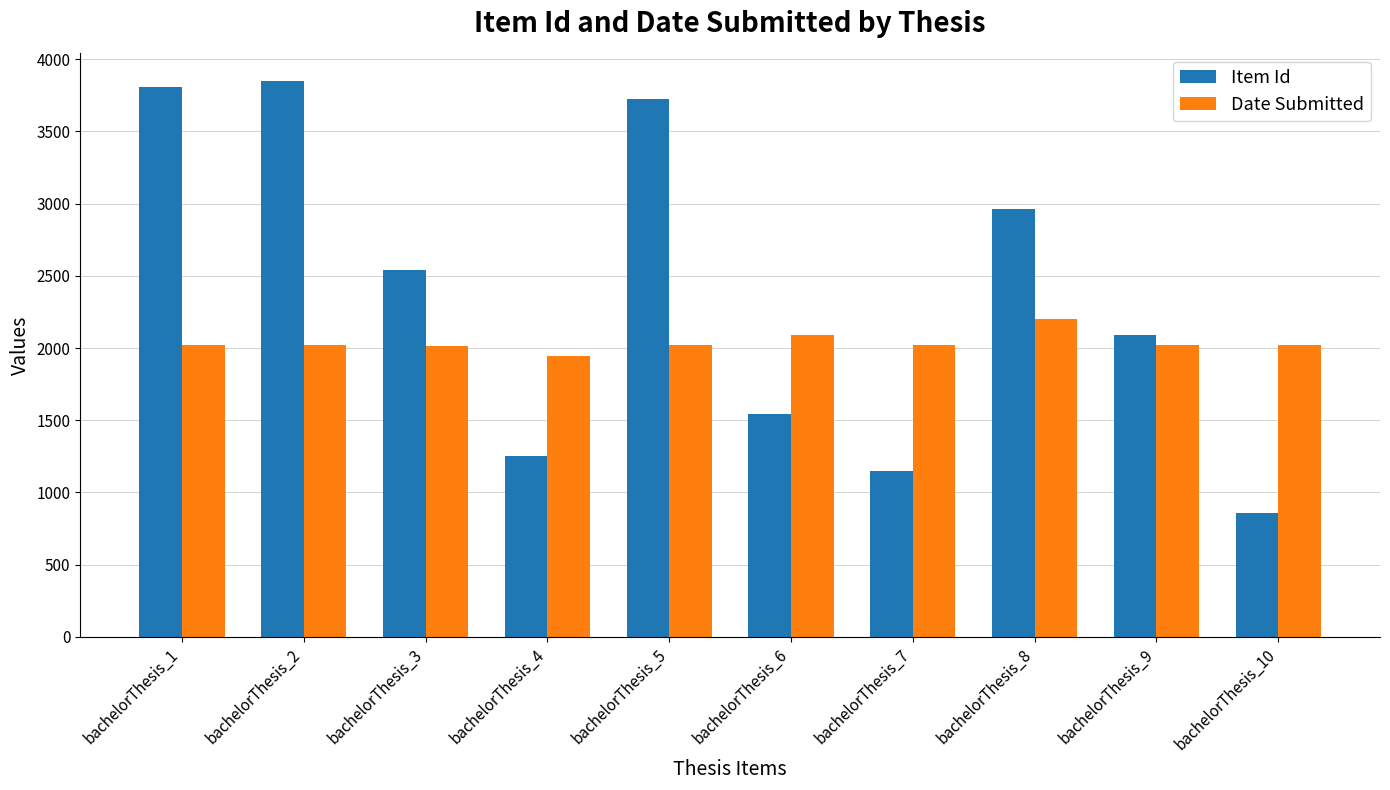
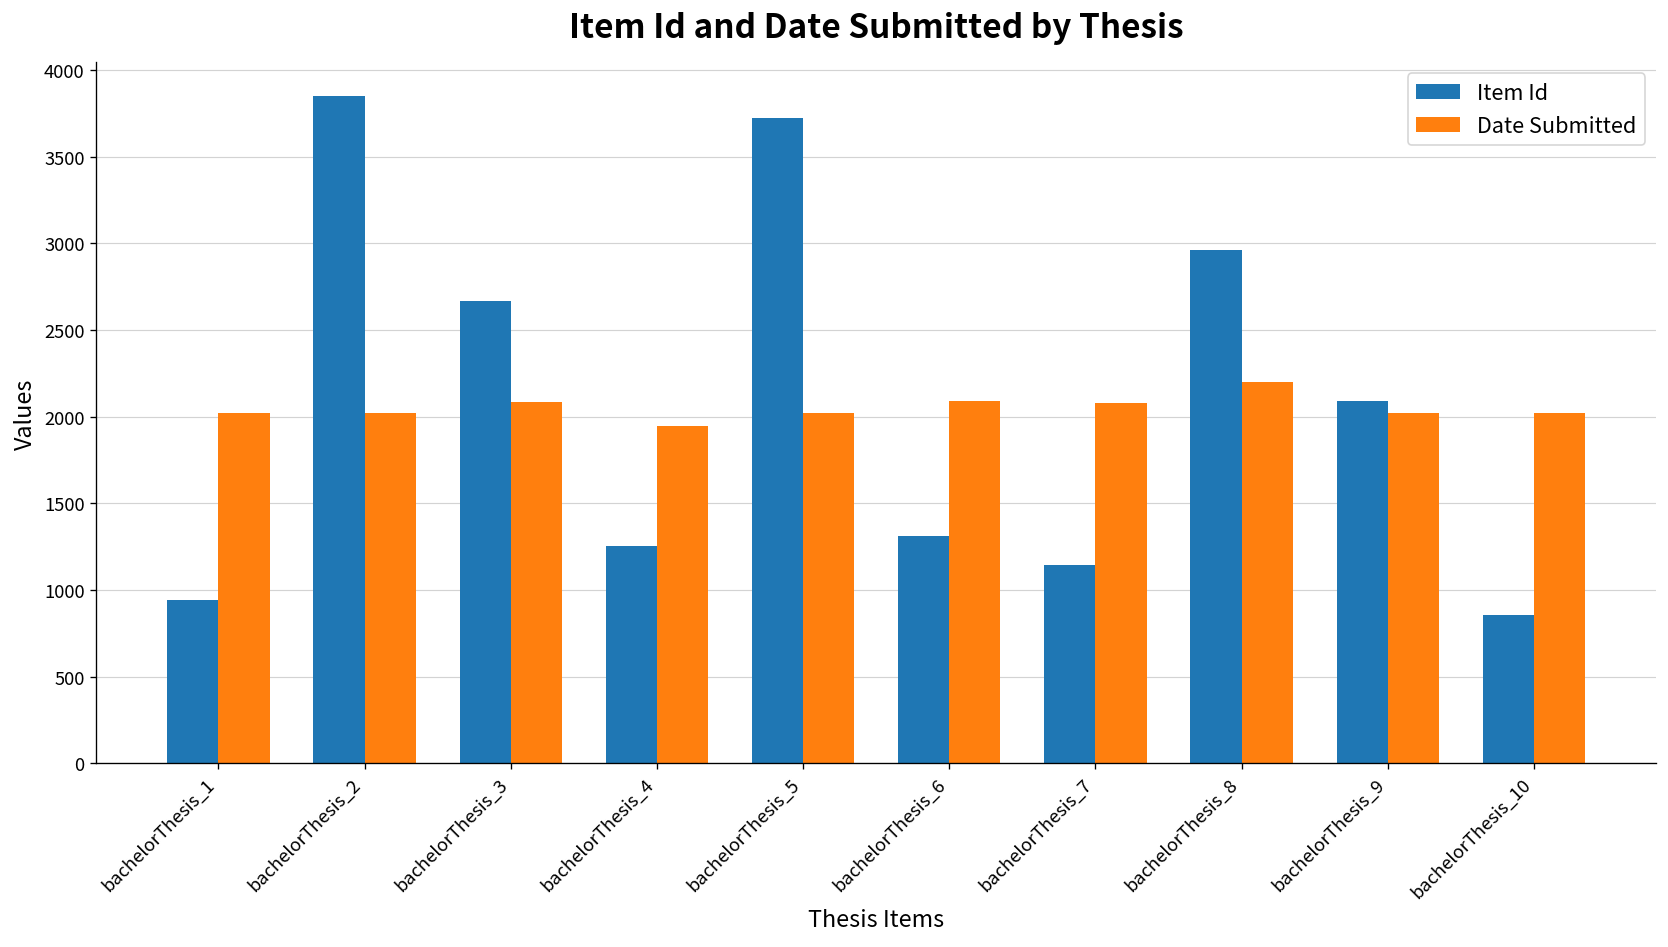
  {
    "Item Id": {
-     "bachelorThesis_1": 3810,
+     "bachelorThesis_1": 940,
      "bachelorThesis_2": 3850,
-     "bachelorThesis_3": 2540,
+     "bachelorThesis_3": 2670,
      "bachelorThesis_4": 1250,
      "bachelorThesis_5": 3720,
-     "bachelorThesis_6": 1540,
+     "bachelorThesis_6": 1310,
      "bachelorThesis_7": 1150,
      "bachelorThesis_8": 2960,
      "bachelorThesis_9": 2090,
      "bachelorThesis_10": 860
    },
    "Date Submitted": {
      "bachelorThesis_1": 2020,
      "bachelorThesis_2": 2020,
-     "bachelorThesis_3": 2010,
+     "bachelorThesis_3": 2080,
      "bachelorThesis_4": 1940,
      "bachelorThesis_5": 2020,
      "bachelorThesis_6": 2090,
-     "bachelorThesis_7": 2020,
+     "bachelorThesis_7": 2080,
      "bachelorThesis_8": 2200,
      "bachelorThesis_9": 2020,
      "bachelorThesis_10": 2020
    }
  }
